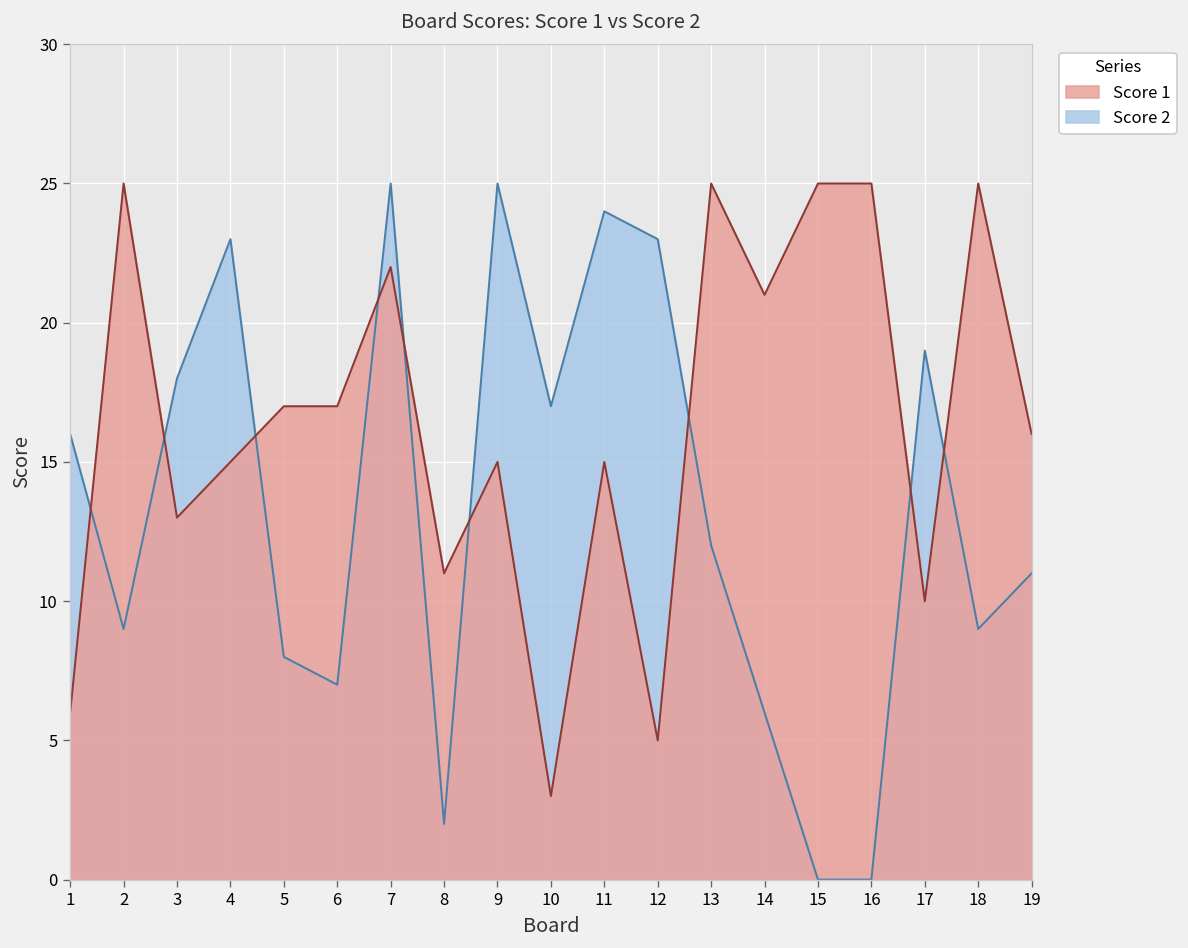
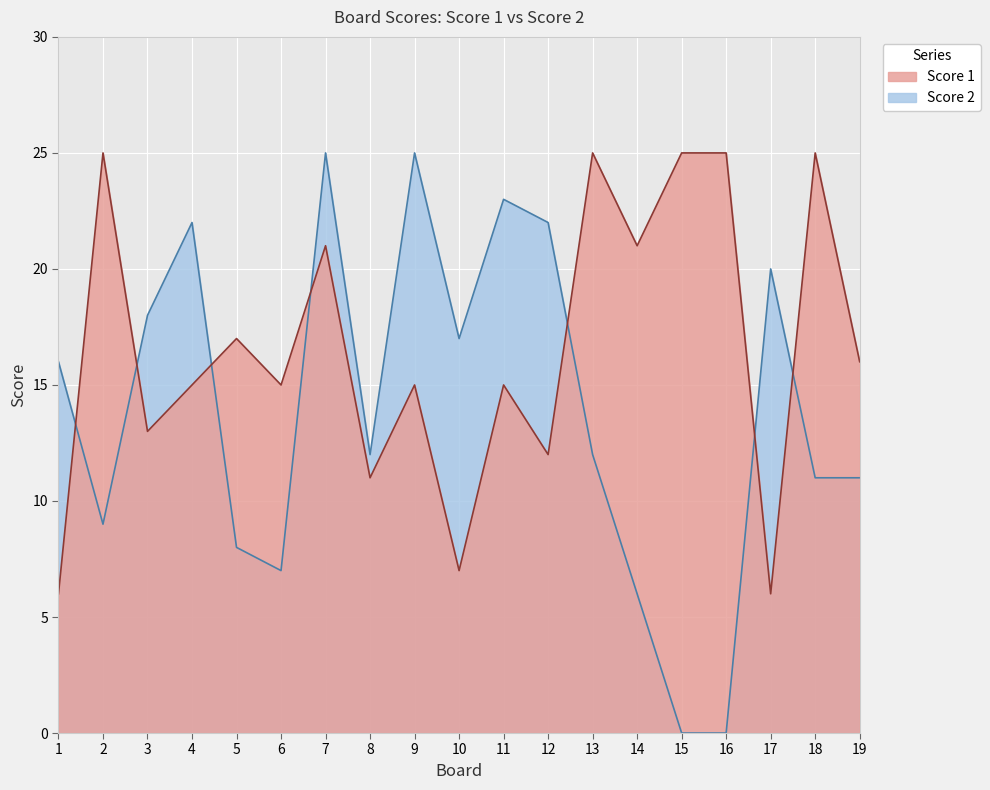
  {
    "Score 2": {
      "1": 16,
      "2": 9,
      "3": 18,
-     "4": 23,
+     "4": 22,
      "5": 8,
      "6": 7,
      "7": 25,
-     "8": 2,
+     "8": 12,
      "9": 25,
      "10": 17,
-     "11": 24,
-     "12": 23,
+     "11": 23,
+     "12": 22,
      "13": 12,
      "14": 6,
      "15": 0,
      "16": 0,
-     "17": 19,
-     "18": 9,
+     "17": 20,
+     "18": 11,
      "19": 11
    },
    "Score 1": {
      "1": 6,
      "2": 25,
      "3": 13,
      "4": 15,
      "5": 17,
-     "6": 17,
-     "7": 22,
+     "6": 15,
+     "7": 21,
      "8": 11,
      "9": 15,
-     "10": 3,
+     "10": 7,
      "11": 15,
-     "12": 5,
+     "12": 12,
      "13": 25,
      "14": 21,
      "15": 25,
      "16": 25,
-     "17": 10,
+     "17": 6,
      "18": 25,
      "19": 16
    }
  }
